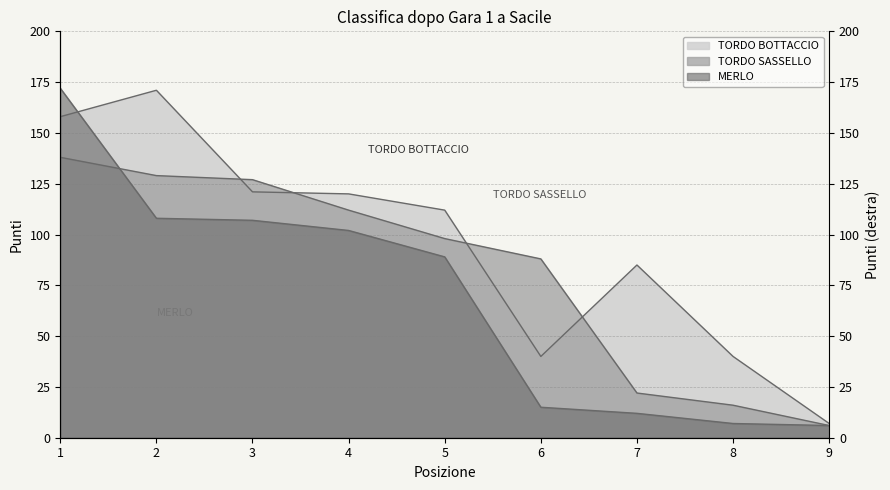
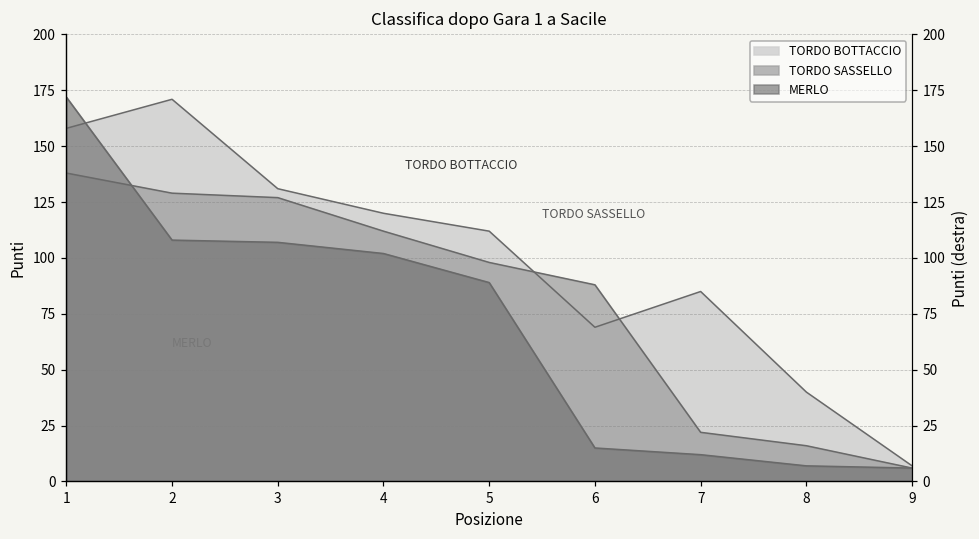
  {
    "TORDO BOTTACCIO": {
      "1": 158,
      "2": 171,
-     "3": 121,
+     "3": 131,
      "4": 120,
      "5": 112,
-     "6": 40,
+     "6": 69,
      "7": 85,
      "8": 40
    }
  }
